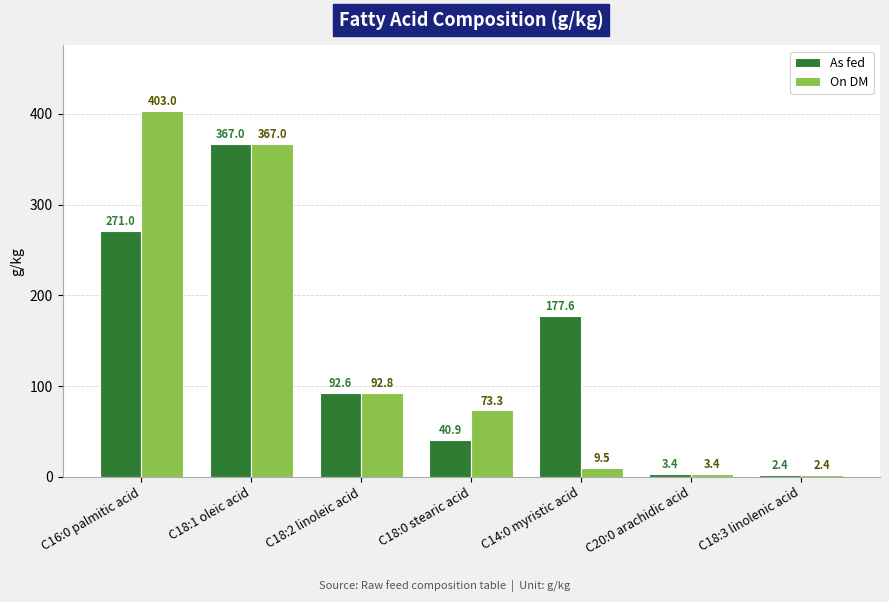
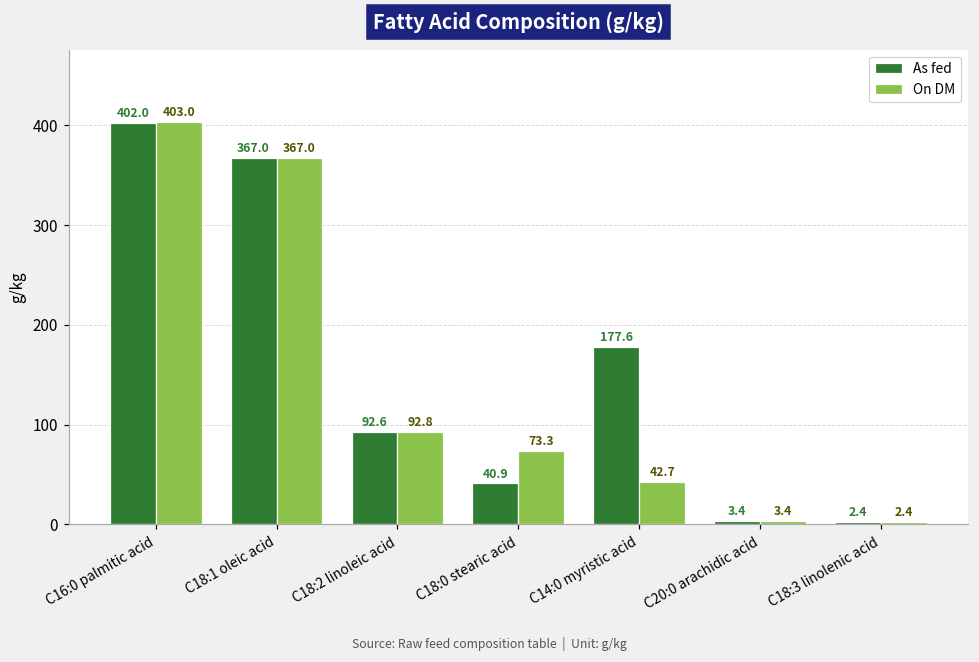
  {
    "As fed": {
-     "C16:0 palmitic acid": 271.0,
+     "C16:0 palmitic acid": 402.0,
      "C18:1 oleic acid": 367.0,
      "C18:2 linoleic acid": 92.6,
      "C18:0 stearic acid": 40.9,
      "C14:0 myristic acid": 177.6,
      "C20:0 arachidic acid": 3.4,
      "C18:3 linolenic acid": 2.4
    },
    "On DM": {
      "C16:0 palmitic acid": 403.0,
      "C18:1 oleic acid": 367.0,
      "C18:2 linoleic acid": 92.8,
      "C18:0 stearic acid": 73.3,
-     "C14:0 myristic acid": 9.5,
+     "C14:0 myristic acid": 42.7,
      "C20:0 arachidic acid": 3.4,
      "C18:3 linolenic acid": 2.4
    }
  }
